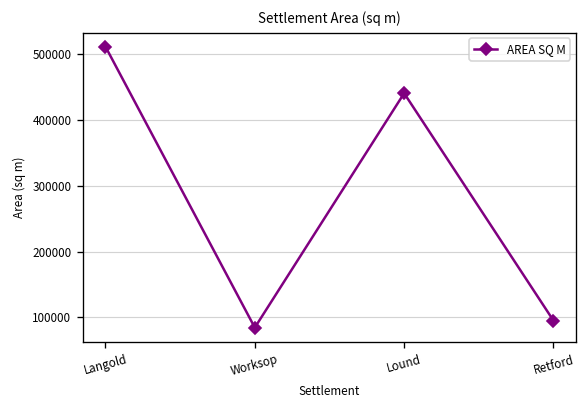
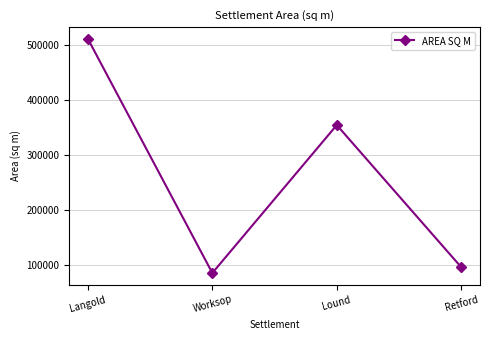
  {
    "Langold": 510000,
    "Worksop": 80000,
-   "Lound": 440000,
+   "Lound": 350000,
    "Retford": 100000
  }
